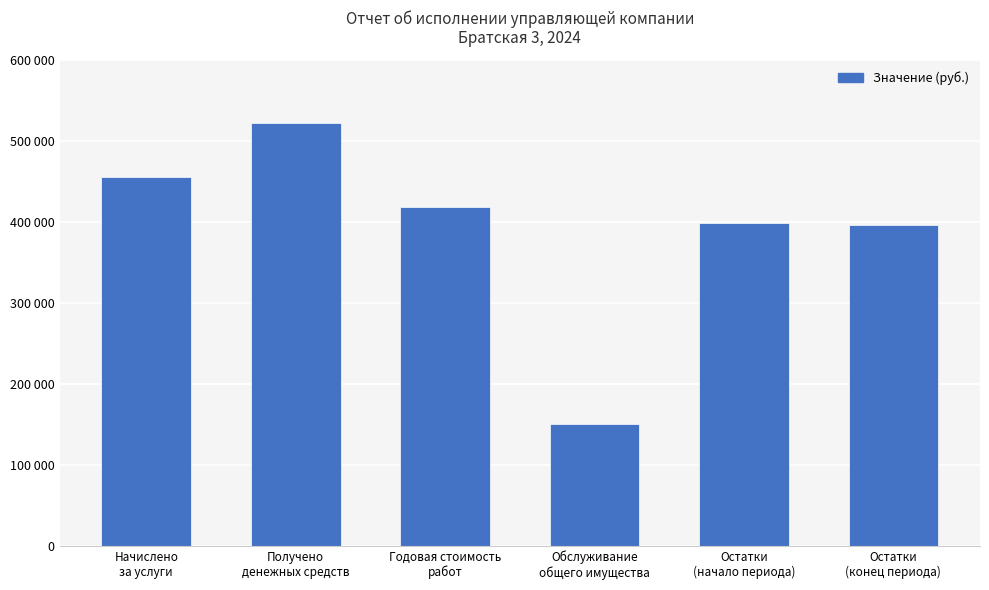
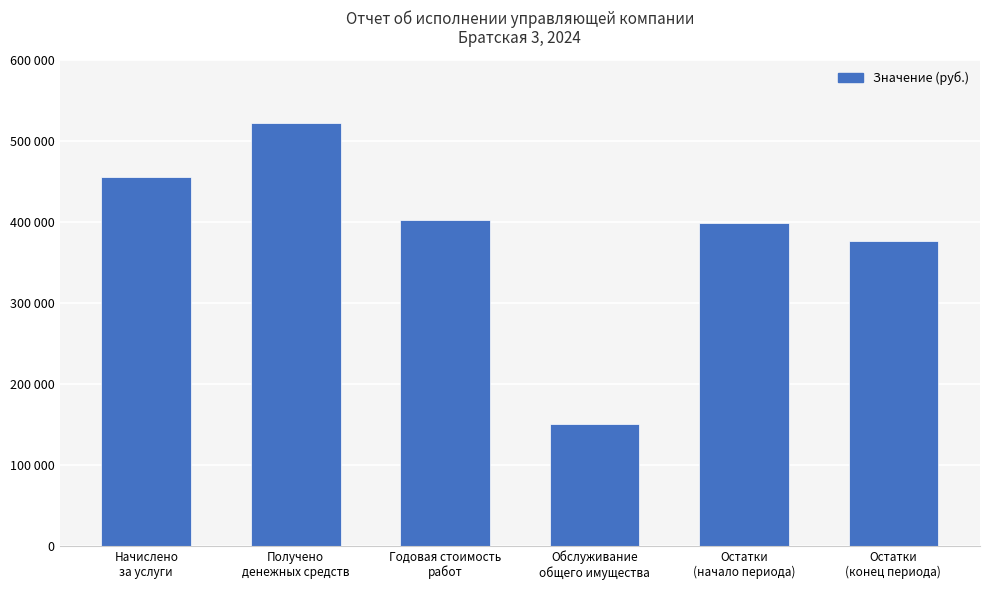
  {
    "Начислено за услуги": 460000,
    "Получено денежных средств": 520000,
-   "Годовая стоимость работ": 420000,
+   "Годовая стоимость работ": 400000,
    "Обслуживание общего имущества": 150000,
    "Остатки (начало периода)": 400000,
-   "Остатки (конец периода)": 400000
+   "Остатки (конец периода)": 380000
  }
